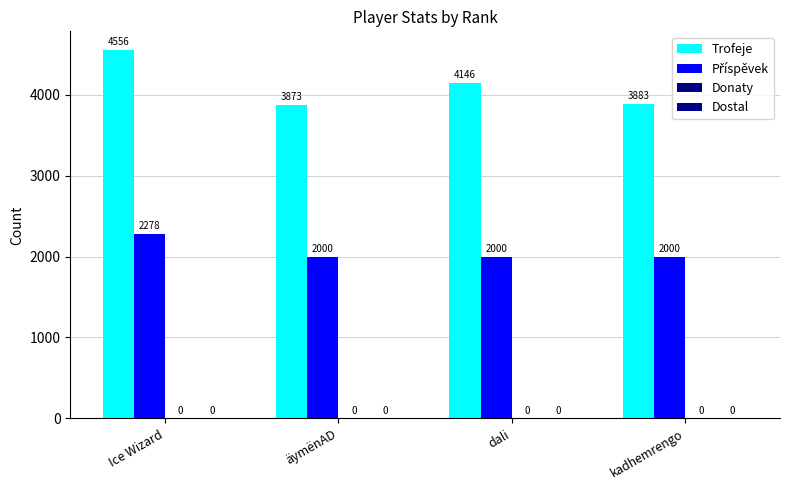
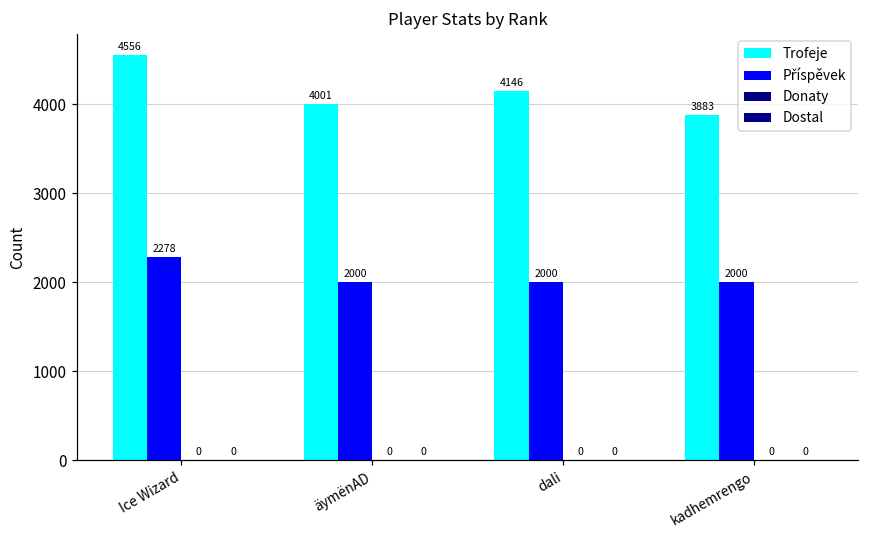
  {
    "Trofeje": {
      "Ice Wizard": 4556,
-     "äymënAD": 3873,
+     "äymënAD": 4001,
      "dali": 4146,
      "kadhemrengo": 3883
    },
    "Příspěvek": {
      "Ice Wizard": 2278,
      "äymënAD": 2000,
      "dali": 2000,
      "kadhemrengo": 2000
    }
  }
